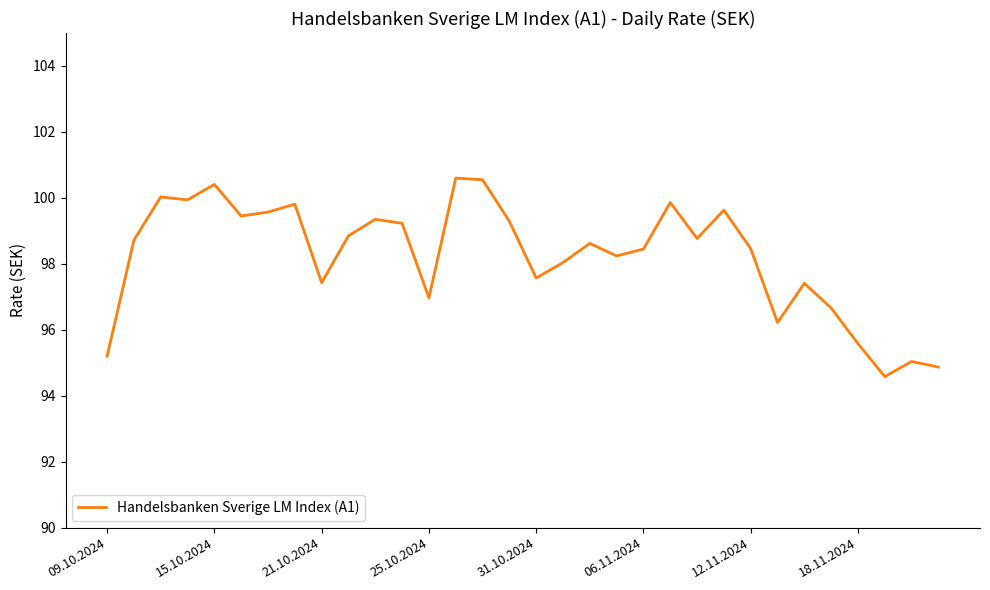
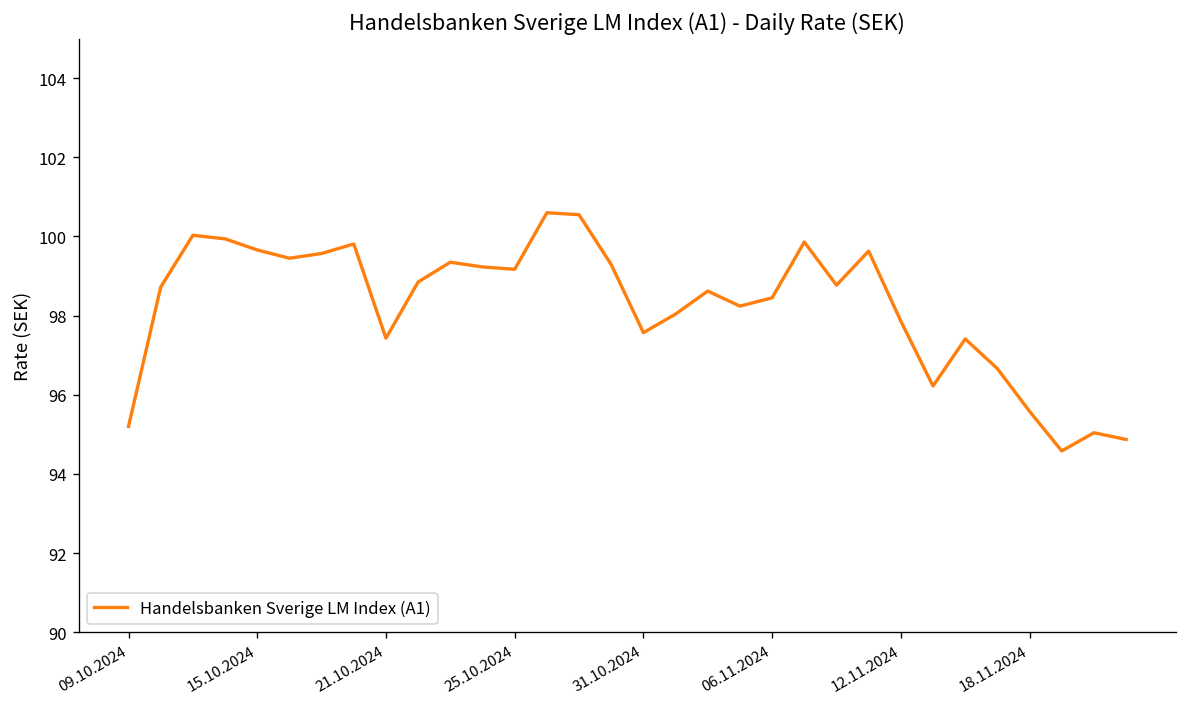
  {
    "09.10.2024": 95.2,
-   "15.10.2024": 100.4,
+   "15.10.2024": 99.7,
    "21.10.2024": 97.4,
-   "25.10.2024": 97.0,
+   "25.10.2024": 99.2,
    "31.10.2024": 97.6,
    "06.11.2024": 98.5,
-   "12.11.2024": 98.5,
+   "12.11.2024": 97.9,
    "18.11.2024": 95.6
  }
